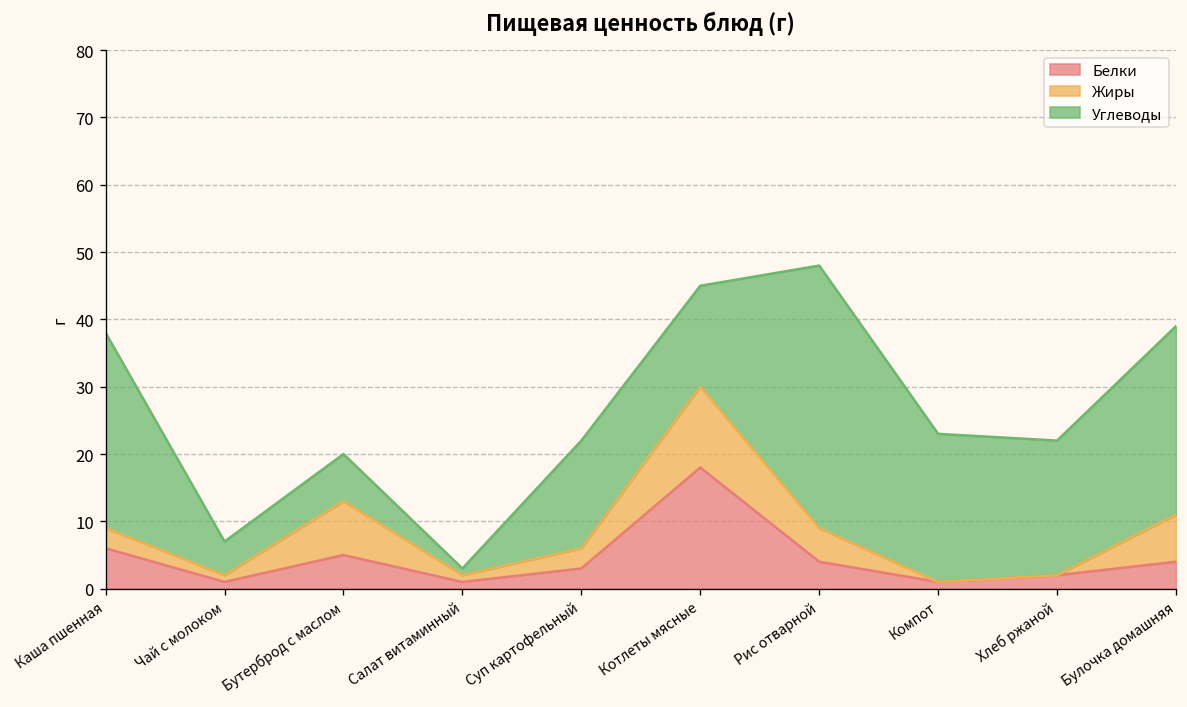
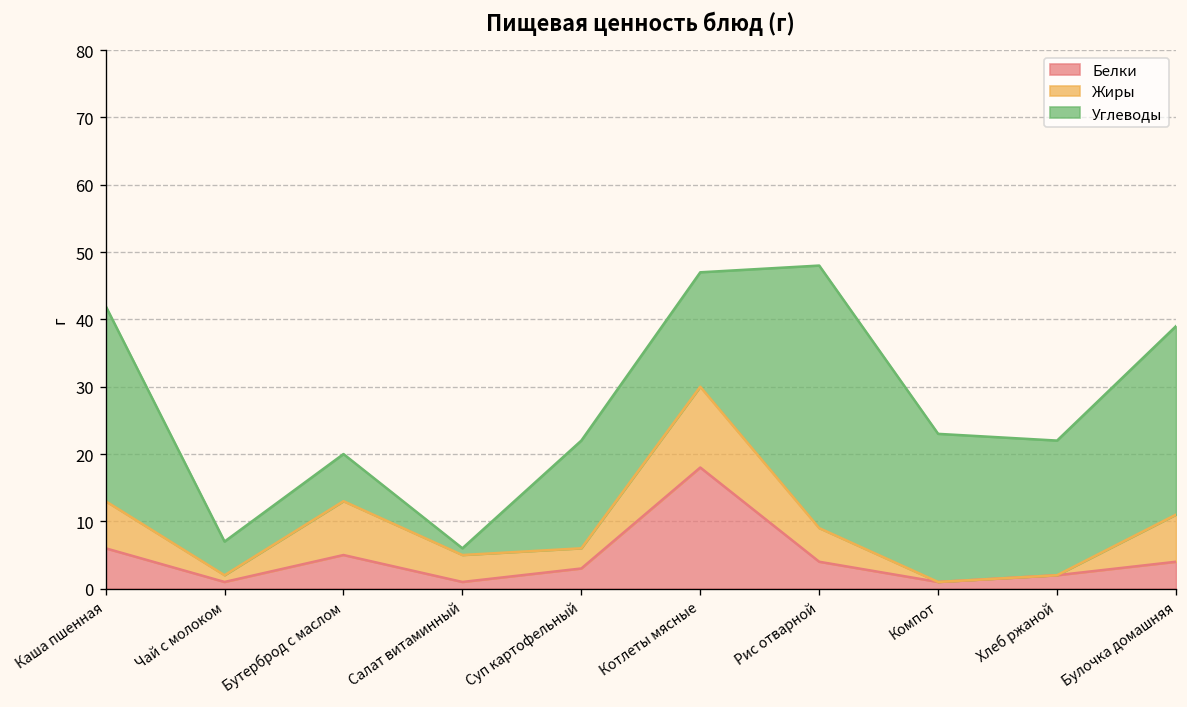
  {
    "Белки": {
      "Каша пшенная": 6,
      "Чай с молоком": 1,
      "Бутерброд с маслом": 5,
      "Салат витаминный": 1,
      "Суп картофельный": 3,
      "Котлеты мясные": 18,
      "Рис отварной": 4,
      "Булочка домашняя": 4
    },
    "Жиры": {
-     "Каша пшенная": 3,
+     "Каша пшенная": 7,
      "Чай с молоком": 1,
      "Бутерброд с маслом": 8,
-     "Салат витаминный": 1,
+     "Салат витаминный": 4,
      "Суп картофельный": 3,
      "Котлеты мясные": 12,
      "Рис отварной": 5,
      "Булочка домашняя": 7
    },
    "Углеводы": {
      "Каша пшенная": 29,
      "Чай с молоком": 5,
      "Бутерброд с маслом": 7,
      "Салат витаминный": 1,
      "Суп картофельный": 16,
-     "Котлеты мясные": 15,
+     "Котлеты мясные": 17,
      "Рис отварной": 39,
      "Компот": 22,
      "Хлеб ржаной": 20,
      "Булочка домашняя": 28
    }
  }
